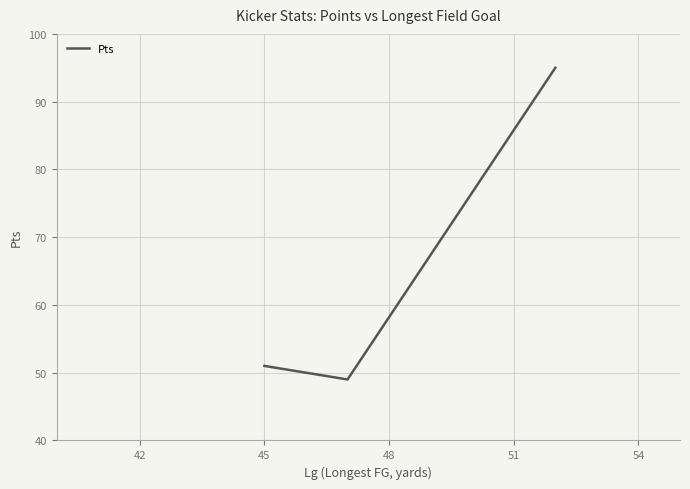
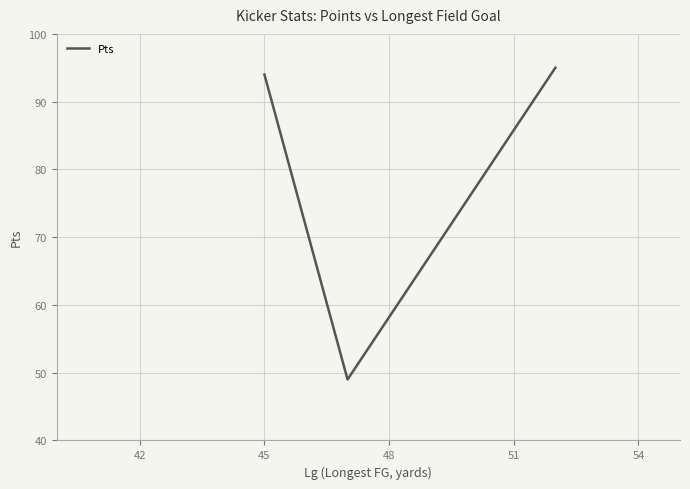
  {
-   "45": 51
+   "45": 94
  }
